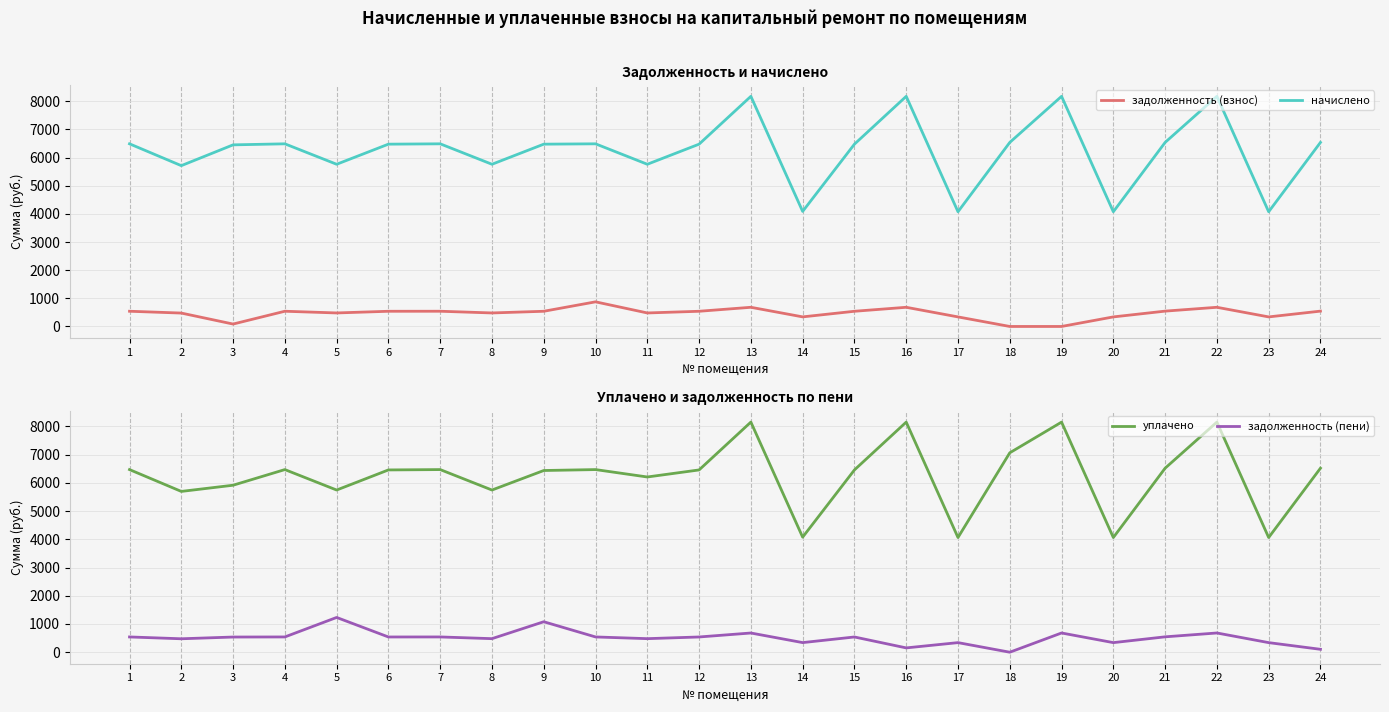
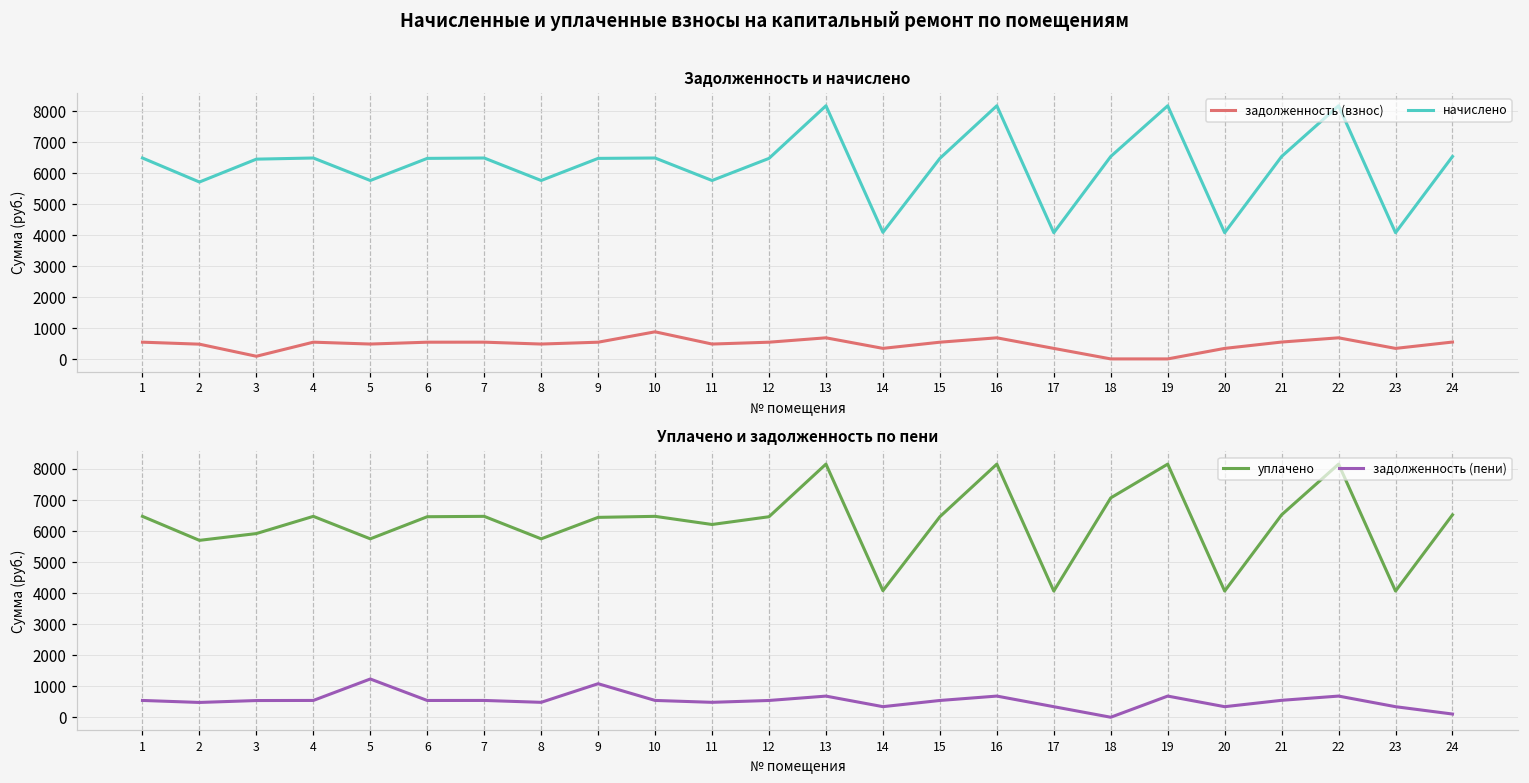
  {
    "Задолженность и начислено": {
      "задолженность (взнос)": {
        "1": 500,
        "2": 500,
        "3": 100,
        "4": 500,
        "5": 500,
        "6": 500,
        "7": 500,
        "8": 500,
        "9": 500,
        "10": 900,
        "11": 500,
        "12": 500,
        "13": 700,
        "14": 300,
        "15": 500,
        "16": 700,
        "17": 300,
        "18": 0,
        "19": 0,
        "20": 300,
        "21": 500,
        "22": 700,
        "23": 300,
        "24": 500
      },
      "начислено": {
        "1": 6500,
        "2": 5700,
        "3": 6500,
        "4": 6500,
        "5": 5800,
        "6": 6500,
        "7": 6500,
        "8": 5800,
        "9": 6500,
        "10": 6500,
        "11": 5800,
        "12": 6500,
        "13": 8200,
        "14": 4100,
        "15": 6500,
        "16": 8200,
        "17": 4100,
        "18": 6500,
        "19": 8200,
        "20": 4100,
        "21": 6500,
        "23": 4100,
        "24": 6500
      }
    },
    "Уплачено и задолженность по пени": {
      "уплачено": {
        "1": 6500,
        "2": 5700,
        "3": 5900,
        "4": 6500,
        "5": 5700,
        "6": 6500,
        "7": 6500,
        "8": 5700,
        "9": 6400,
        "10": 6500,
        "11": 6200,
        "12": 6500,
        "13": 8100,
        "14": 4100,
        "15": 6500,
        "16": 8100,
        "17": 4100,
        "18": 7100,
        "19": 8100,
        "20": 4100,
        "21": 6500,
        "23": 4100,
        "24": 6500
      },
      "задолженность (пени)": {
        "1": 500,
        "2": 500,
        "3": 500,
        "4": 500,
        "5": 1200,
        "6": 500,
        "7": 500,
        "8": 500,
        "9": 1100,
        "10": 500,
        "11": 500,
        "12": 500,
        "13": 700,
        "14": 300,
        "15": 500,
-       "16": 200,
+       "16": 700,
        "17": 300,
        "18": 0,
        "19": 700,
        "20": 300,
        "21": 500,
        "22": 700,
        "23": 300,
        "24": 100
      }
    }
  }
